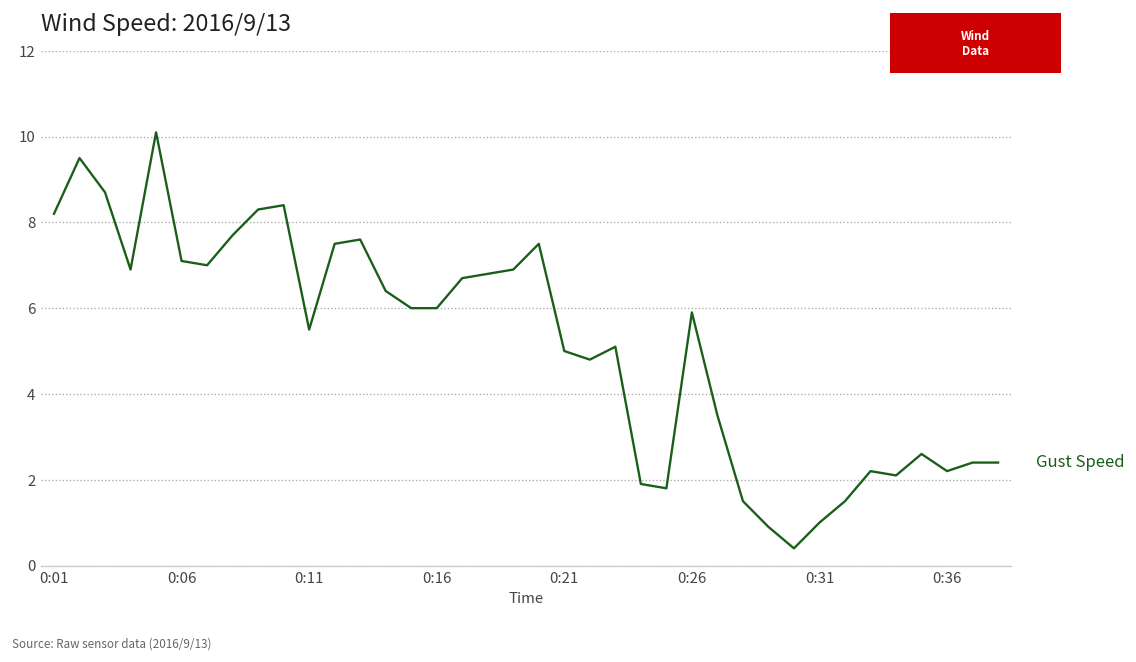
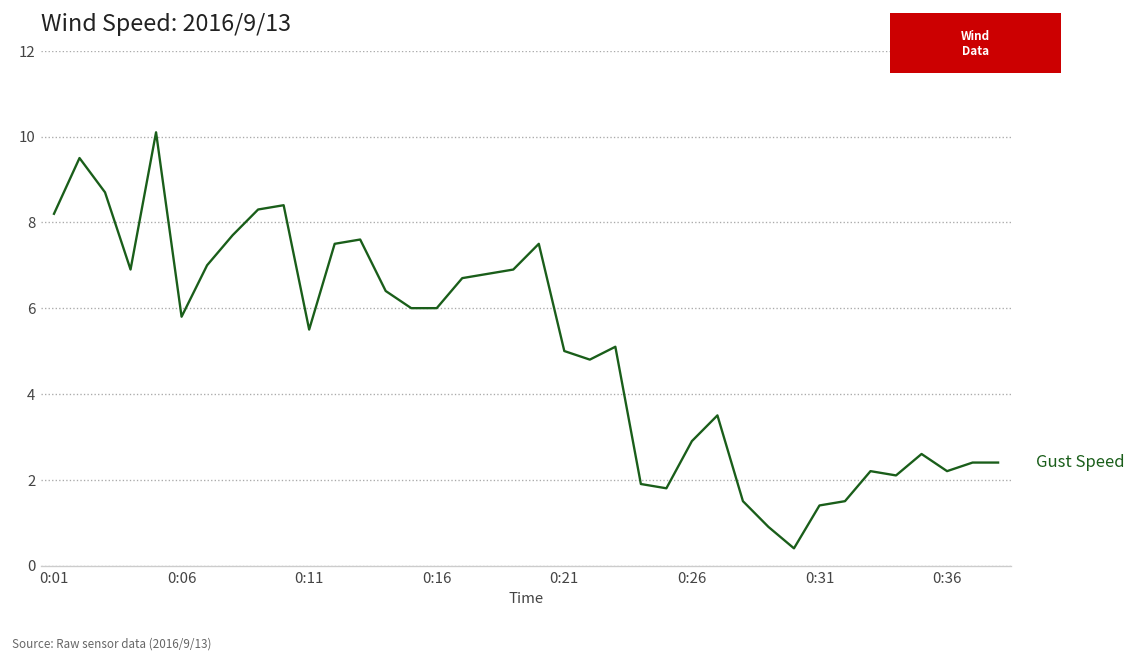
  {
    "0:01": 8.2,
-   "0:06": 7.1,
+   "0:06": 5.8,
    "0:11": 5.5,
    "0:16": 6.0,
    "0:21": 5.0,
-   "0:26": 5.9,
-   "0:31": 1.0,
+   "0:26": 2.9,
+   "0:31": 1.4,
    "0:36": 2.2
  }
